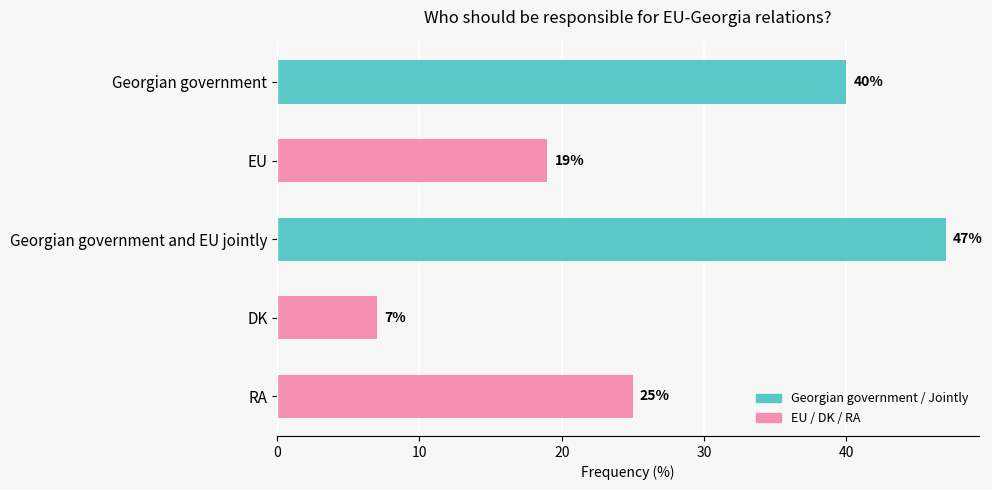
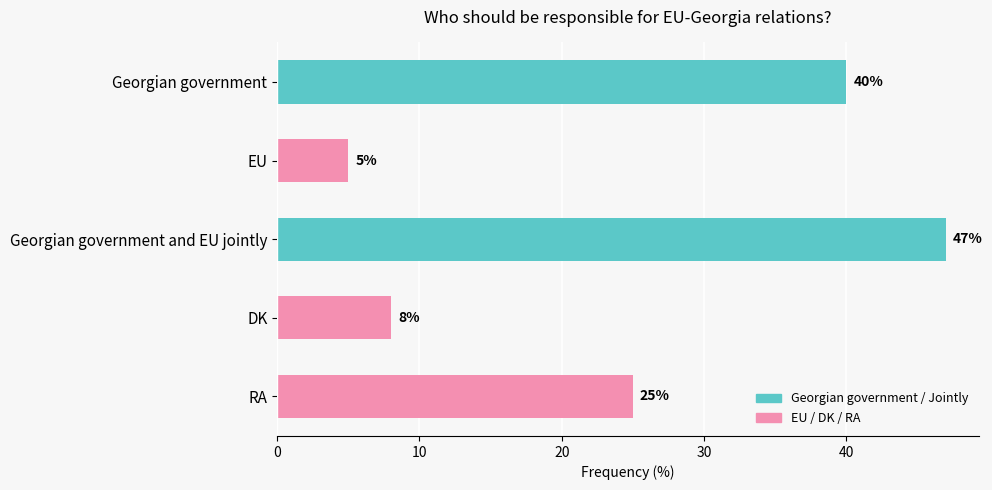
  {
    "Georgian government": "40%",
-   "EU": "19%",
+   "EU": "5%",
    "Georgian government and EU jointly": "47%",
-   "DK": "7%",
+   "DK": "8%",
    "RA": "25%"
  }
